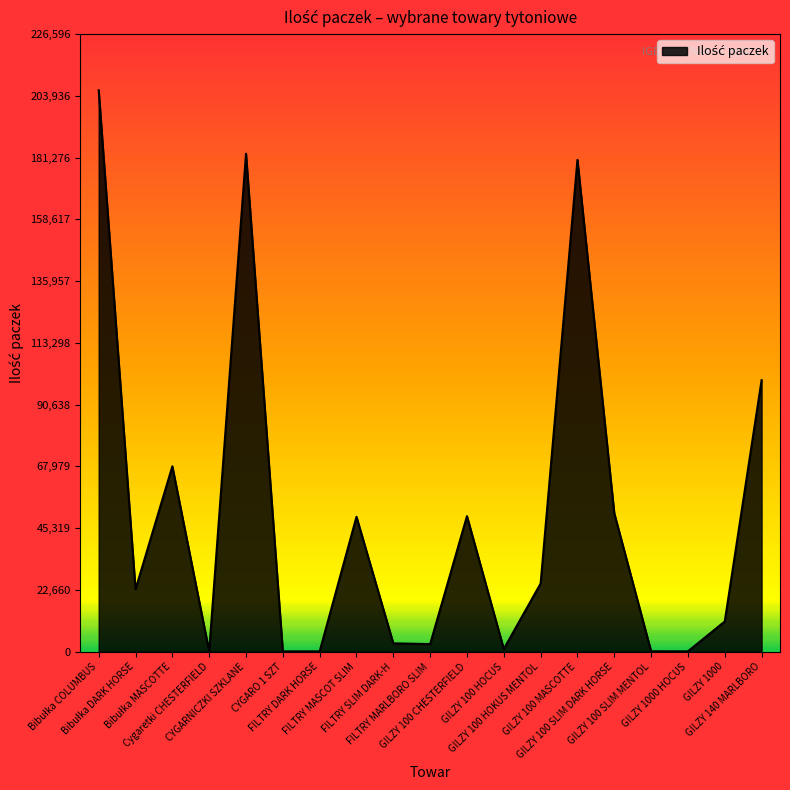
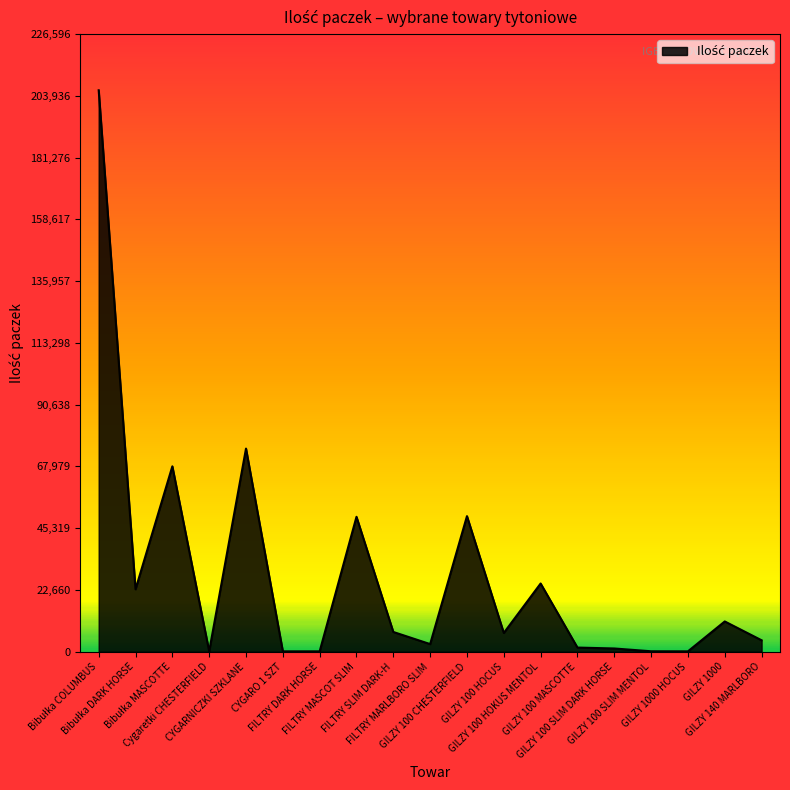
  {
    "Bibułka COLUMBUS": "206,000",
    "Bibułka DARK HORSE": "23,000",
    "Bibułka MASCOTTE": "68,000",
    "Cygaretki CHESTERFIELD": "0",
-   "CYGARNICZKI SZKLANE": "183,000",
+   "CYGARNICZKI SZKLANE": "75,000",
    "CYGARO 1 SZT": "0",
    "FILTRY DARK HORSE": "0",
    "FILTRY MASCOT SLIM": "50,000",
-   "FILTRY SLIM DARK-H": "3,000",
+   "FILTRY SLIM DARK-H": "7,000",
    "FILTRY MARLBORO SLIM": "3,000",
    "GILZY 100 CHESTERFIELD": "50,000",
-   "GILZY 100 HOCUS": "1,000",
+   "GILZY 100 HOCUS": "7,000",
    "GILZY 100 HOKUS MENTOL": "25,000",
-   "GILZY 100 MASCOTTE": "180,000",
-   "GILZY 100 SLIM DARK HORSE": "51,000",
+   "GILZY 100 MASCOTTE": "2,000",
+   "GILZY 100 SLIM DARK HORSE": "1,000",
    "GILZY 100 SLIM MENTOL": "0",
    "GILZY 1000 HOCUS": "0",
    "GILZY 1000": "11,000",
-   "GILZY 140 MARLBORO": "100,000"
+   "GILZY 140 MARLBORO": "4,000"
  }
